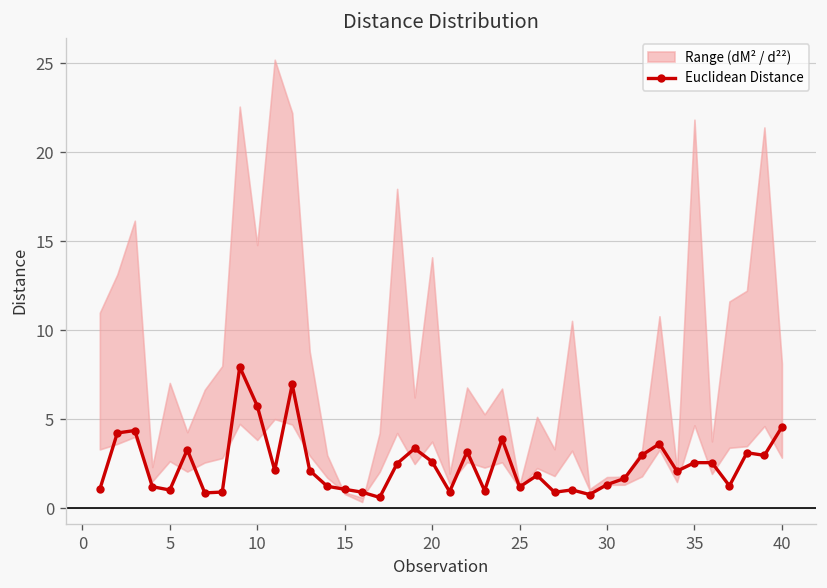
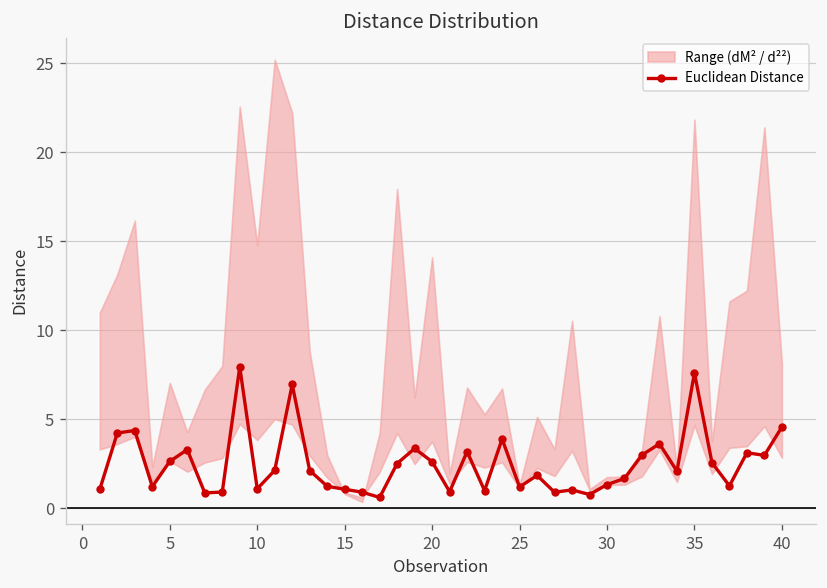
  {
    "Euclidean Distance": {
-     "5": 1.0,
-     "10": 5.8,
+     "5": 2.6,
+     "10": 1.1,
      "15": 1.1,
      "20": 2.6,
      "30": 1.3,
-     "35": 2.6,
+     "35": 7.6,
      "40": 4.6
    }
  }
